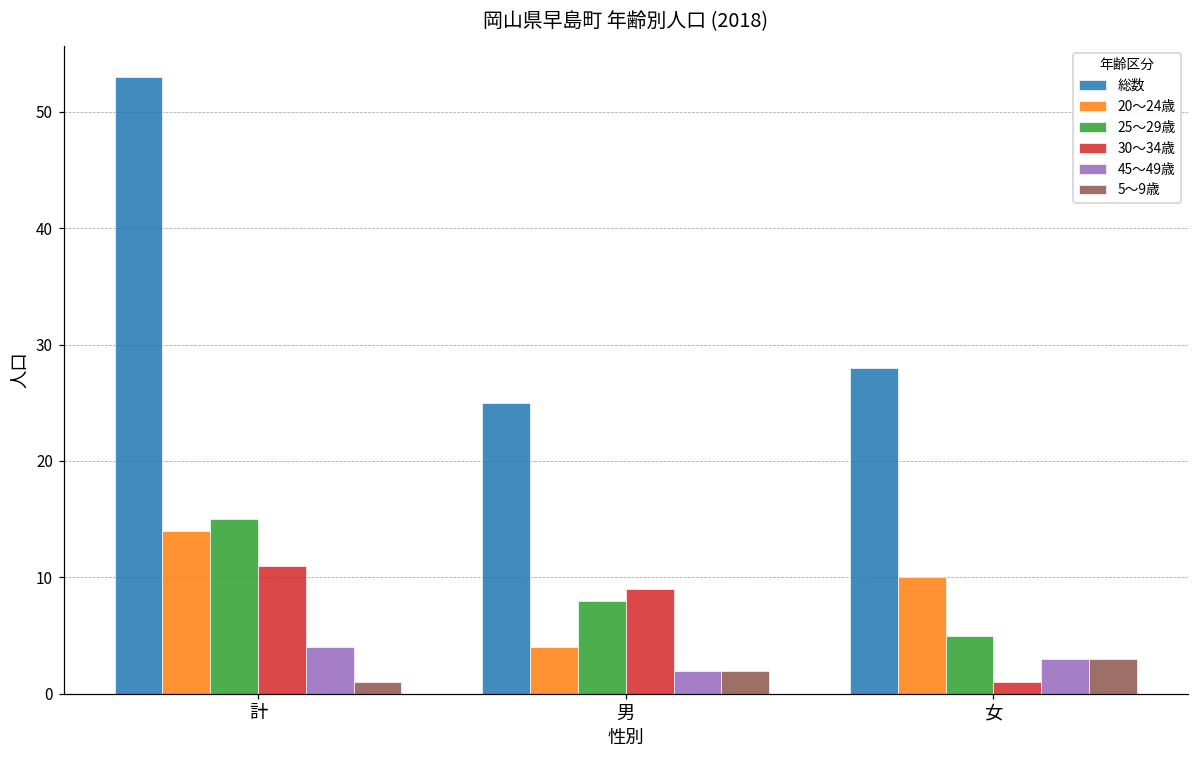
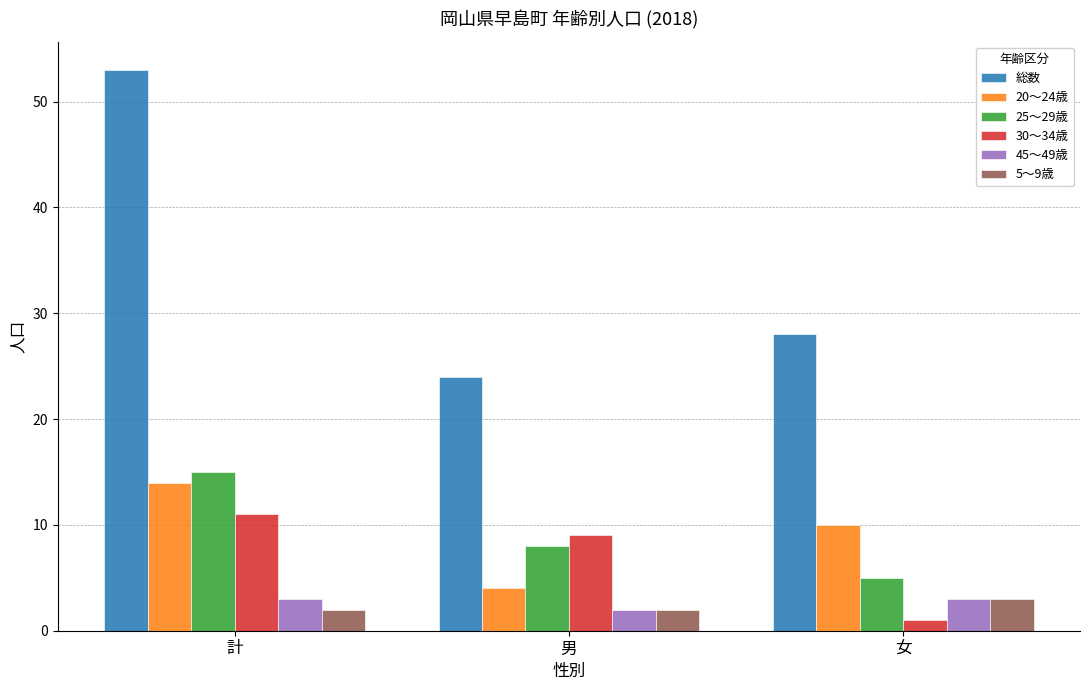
  {
    "総数": {
      "計": 53,
-     "男": 25,
+     "男": 24,
      "女": 28
    },
    "20～24歳": {
      "計": 14,
      "男": 4,
      "女": 10
    },
    "25～29歳": {
      "計": 15,
      "男": 8,
      "女": 5
    },
    "30～34歳": {
      "計": 11,
      "男": 9,
      "女": 1
    },
    "45～49歳": {
-     "計": 4,
+     "計": 3,
      "男": 2,
      "女": 3
    },
    "5～9歳": {
-     "計": 1,
+     "計": 2,
      "男": 2,
      "女": 3
    }
  }
